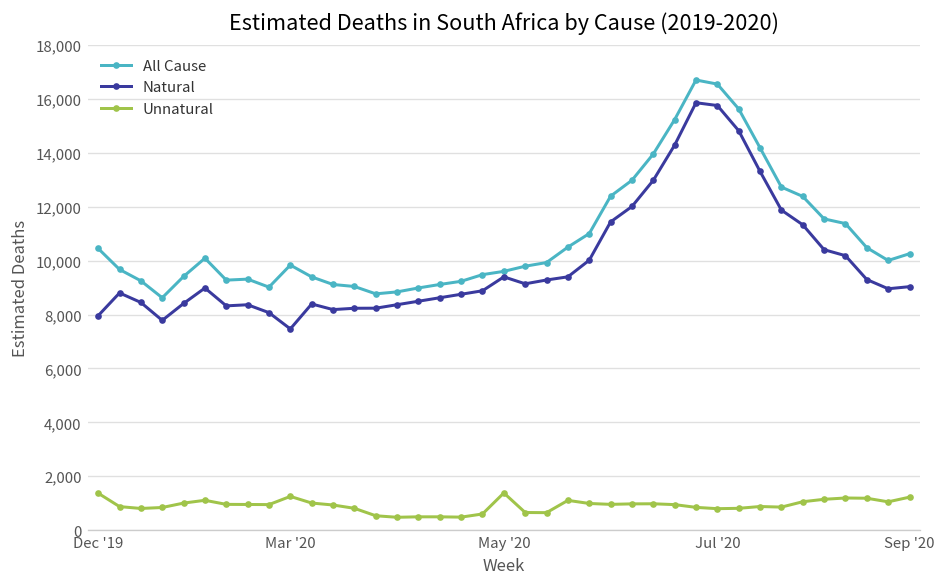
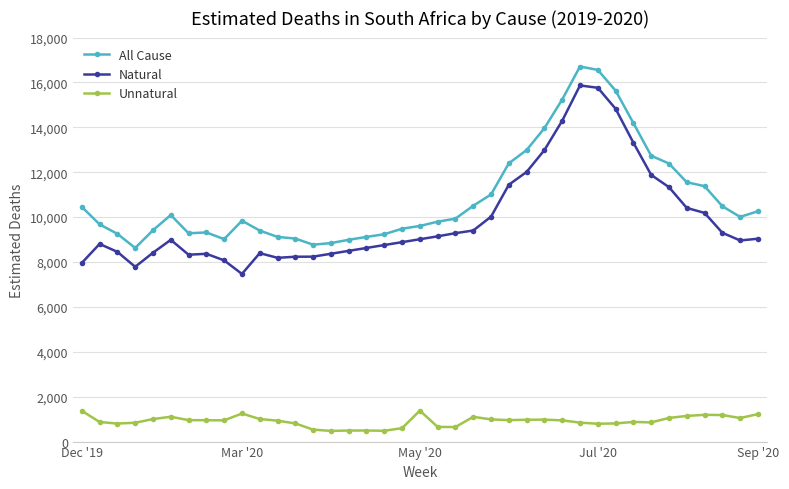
  {
    "All Cause": {
      "Dec '19": "10,500",
      "Mar '20": "9,800",
      "May '20": "9,600",
      "Jul '20": "16,600",
      "Sep '20": "10,300"
    },
    "Natural": {
      "Dec '19": "8,000",
      "Mar '20": "7,500",
-     "May '20": "9,400",
+     "May '20": "9,000",
      "Jul '20": "15,800",
      "Sep '20": "9,000"
    },
    "Unnatural": {
      "Dec '19": "1,400",
      "Mar '20": "1,300",
      "May '20": "1,400",
      "Jul '20": "800",
      "Sep '20": "1,200"
    }
  }
